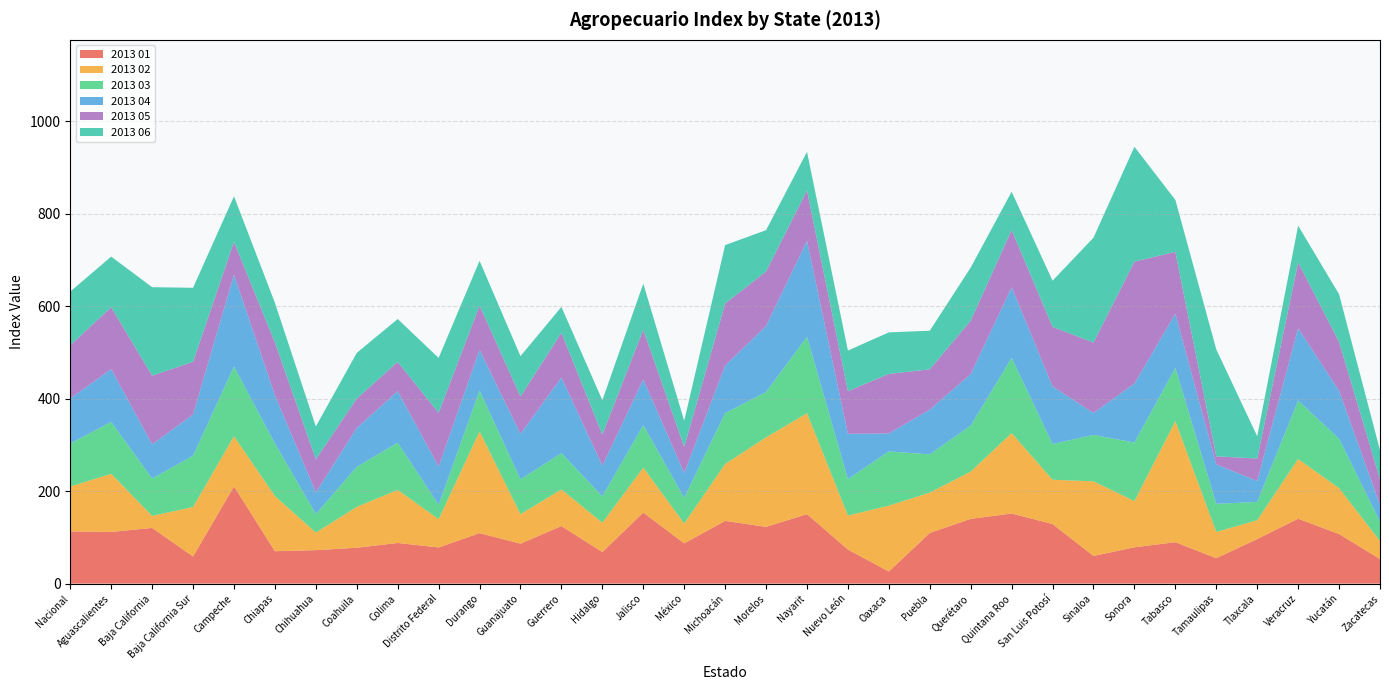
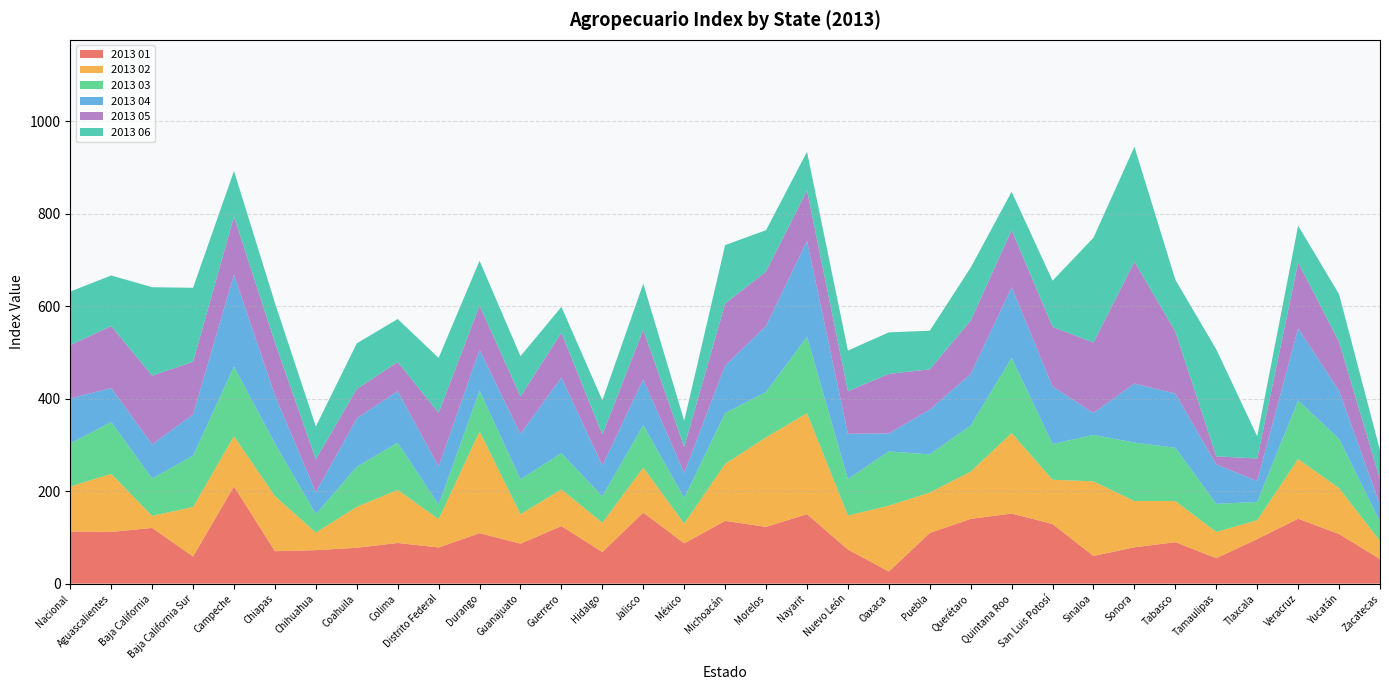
  {
    "2013 01": {
      "Nacional": 110,
      "Aguascalientes": 110,
      "Baja California": 120,
      "Baja California Sur": 60,
      "Campeche": 210,
      "Chiapas": 70,
      "Chihuahua": 70,
      "Coahuila": 80,
      "Colima": 90,
      "Distrito Federal": 80,
      "Durango": 110,
      "Guanajuato": 90,
      "Guerrero": 120,
      "Hidalgo": 70,
      "Jalisco": 150,
      "México": 90,
      "Michoacán": 140,
      "Morelos": 120,
      "Nayarit": 150,
      "Nuevo León": 70,
      "Oaxaca": 30,
      "Puebla": 110,
      "Querétaro": 140,
      "Quintana Roo": 150,
      "San Luis Potosí": 130,
      "Sinaloa": 60,
      "Sonora": 80,
      "Tabasco": 90,
      "Tamaulipas": 60,
      "Tlaxcala": 100,
      "Veracruz": 140,
      "Yucatán": 110,
      "Zacatecas": 50
    },
    "2013 02": {
      "Nacional": 100,
      "Aguascalientes": 130,
      "Baja California": 30,
      "Baja California Sur": 110,
      "Campeche": 110,
      "Chiapas": 120,
      "Chihuahua": 40,
      "Coahuila": 90,
      "Colima": 110,
      "Distrito Federal": 60,
      "Durango": 220,
      "Guanajuato": 60,
      "Guerrero": 80,
      "Hidalgo": 60,
      "Jalisco": 100,
      "México": 40,
      "Michoacán": 120,
      "Morelos": 190,
      "Nayarit": 220,
      "Nuevo León": 70,
      "Oaxaca": 140,
      "Puebla": 90,
      "Querétaro": 100,
      "Quintana Roo": 170,
      "San Luis Potosí": 100,
      "Sinaloa": 160,
      "Sonora": 100,
-     "Tabasco": 260,
+     "Tabasco": 90,
      "Tamaulipas": 60,
      "Tlaxcala": 40,
      "Veracruz": 130,
      "Yucatán": 100,
      "Zacatecas": 40
    },
    "2013 04": {
      "Nacional": 100,
-     "Aguascalientes": 110,
+     "Aguascalientes": 70,
      "Baja California": 70,
      "Baja California Sur": 90,
      "Campeche": 200,
      "Chiapas": 100,
      "Chihuahua": 50,
-     "Coahuila": 80,
+     "Coahuila": 100,
      "Colima": 110,
      "Distrito Federal": 80,
      "Durango": 90,
      "Guanajuato": 100,
      "Guerrero": 160,
      "Hidalgo": 70,
      "Jalisco": 100,
      "México": 50,
      "Michoacán": 100,
      "Morelos": 140,
      "Nayarit": 210,
      "Nuevo León": 100,
      "Oaxaca": 40,
      "Puebla": 100,
      "Querétaro": 110,
      "Quintana Roo": 150,
      "San Luis Potosí": 120,
      "Sinaloa": 50,
      "Sonora": 130,
      "Tabasco": 120,
      "Tamaulipas": 90,
      "Tlaxcala": 50,
      "Veracruz": 160,
      "Yucatán": 100,
      "Zacatecas": 40
    },
    "2013 05": {
      "Nacional": 120,
      "Aguascalientes": 130,
      "Baja California": 150,
      "Baja California Sur": 110,
-     "Campeche": 70,
+     "Campeche": 130,
      "Chiapas": 110,
      "Chihuahua": 70,
      "Coahuila": 60,
      "Colima": 60,
      "Distrito Federal": 120,
      "Durango": 100,
      "Guanajuato": 80,
      "Guerrero": 100,
      "Hidalgo": 70,
      "Jalisco": 110,
      "México": 60,
      "Michoacán": 130,
      "Morelos": 120,
      "Nayarit": 110,
      "Nuevo León": 90,
      "Oaxaca": 130,
      "Puebla": 90,
      "Querétaro": 120,
      "Quintana Roo": 120,
      "San Luis Potosí": 130,
      "Sinaloa": 150,
      "Sonora": 260,
      "Tabasco": 130,
      "Tamaulipas": 20,
      "Tlaxcala": 50,
      "Veracruz": 140,
      "Yucatán": 110,
      "Zacatecas": 60
    }
  }
